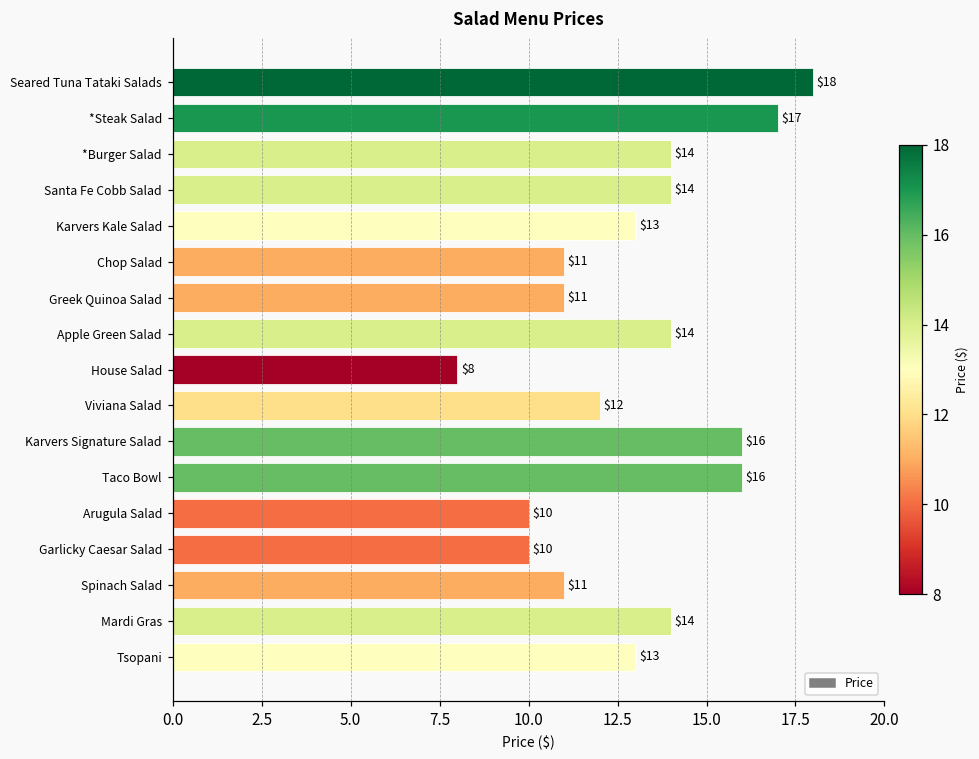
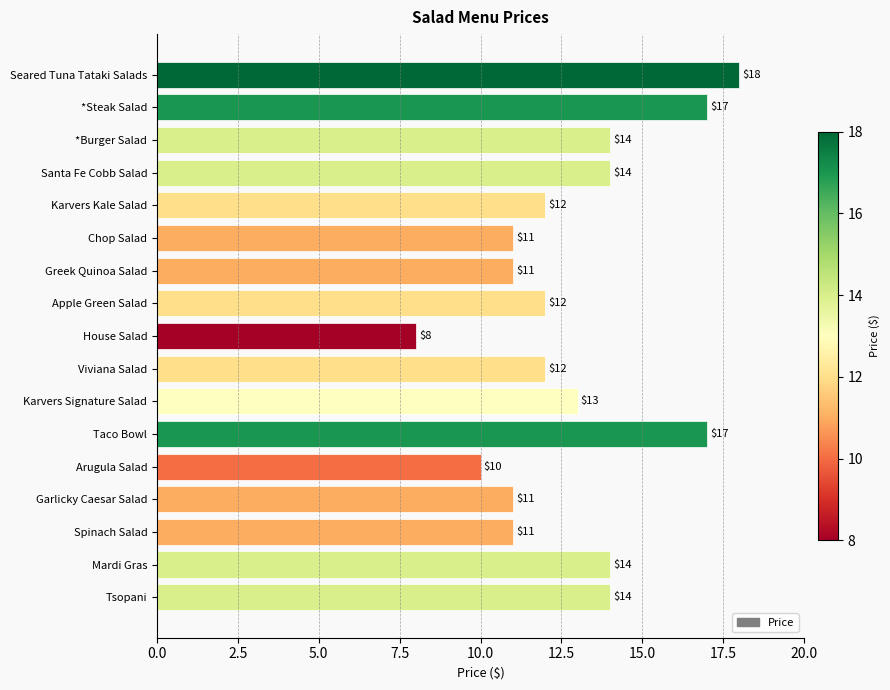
  {
    "Seared Tuna Tataki Salads": "$18",
    "*Steak Salad": "$17",
    "*Burger Salad": "$14",
    "Santa Fe Cobb Salad": "$14",
-   "Karvers Kale Salad": "$13",
+   "Karvers Kale Salad": "$12",
    "Chop Salad": "$11",
    "Greek Quinoa Salad": "$11",
-   "Apple Green Salad": "$14",
+   "Apple Green Salad": "$12",
    "House Salad": "$8",
    "Viviana Salad": "$12",
-   "Karvers Signature Salad": "$16",
-   "Taco Bowl": "$16",
+   "Karvers Signature Salad": "$13",
+   "Taco Bowl": "$17",
    "Arugula Salad": "$10",
-   "Garlicky Caesar Salad": "$10",
+   "Garlicky Caesar Salad": "$11",
    "Spinach Salad": "$11",
    "Mardi Gras": "$14",
-   "Tsopani": "$13"
+   "Tsopani": "$14"
  }
